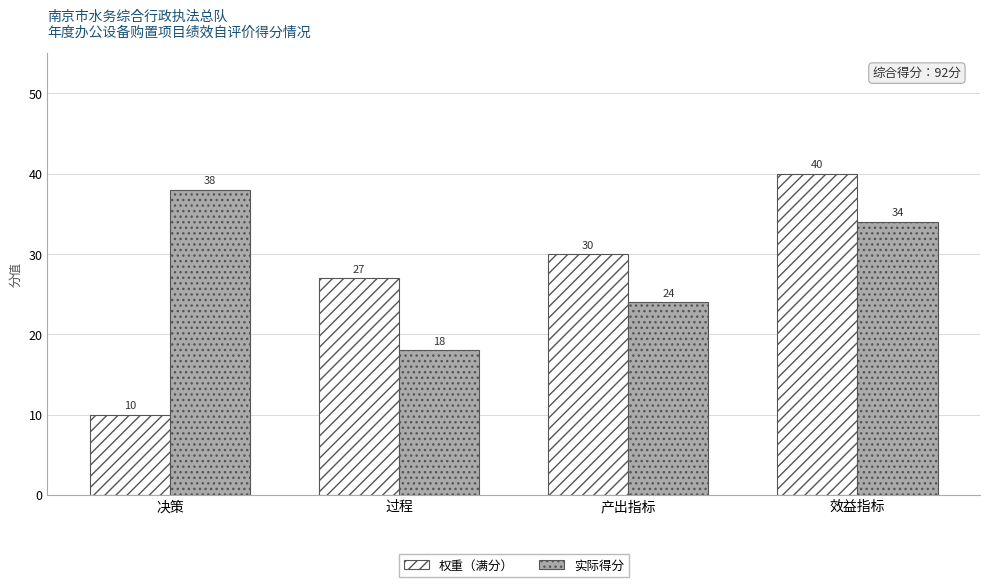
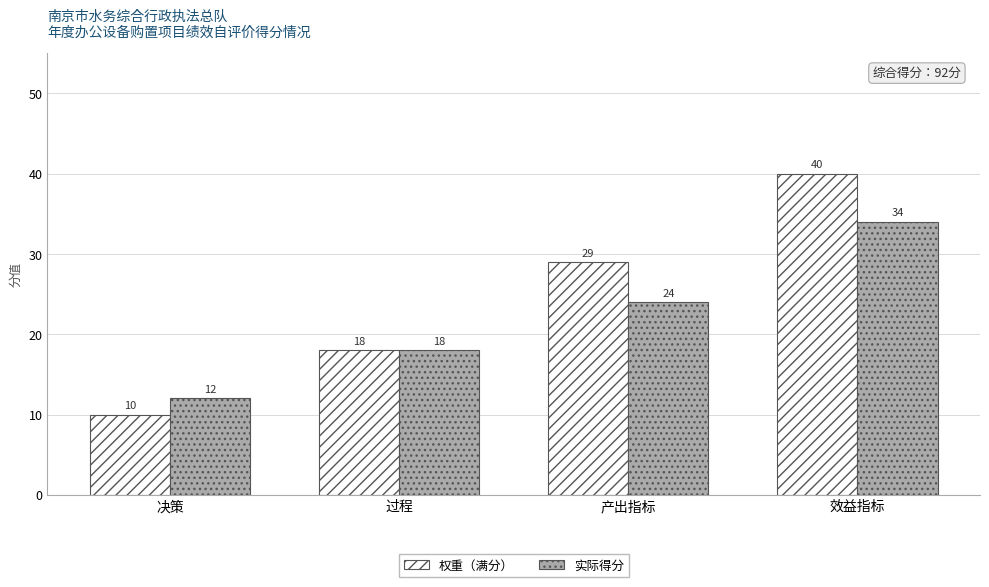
  {
    "权重（满分）": {
      "决策": 10,
-     "过程": 27,
-     "产出指标": 30,
+     "过程": 18,
+     "产出指标": 29,
      "效益指标": 40
    },
    "实际得分": {
-     "决策": 38,
+     "决策": 12,
      "过程": 18,
      "产出指标": 24,
      "效益指标": 34
    }
  }
